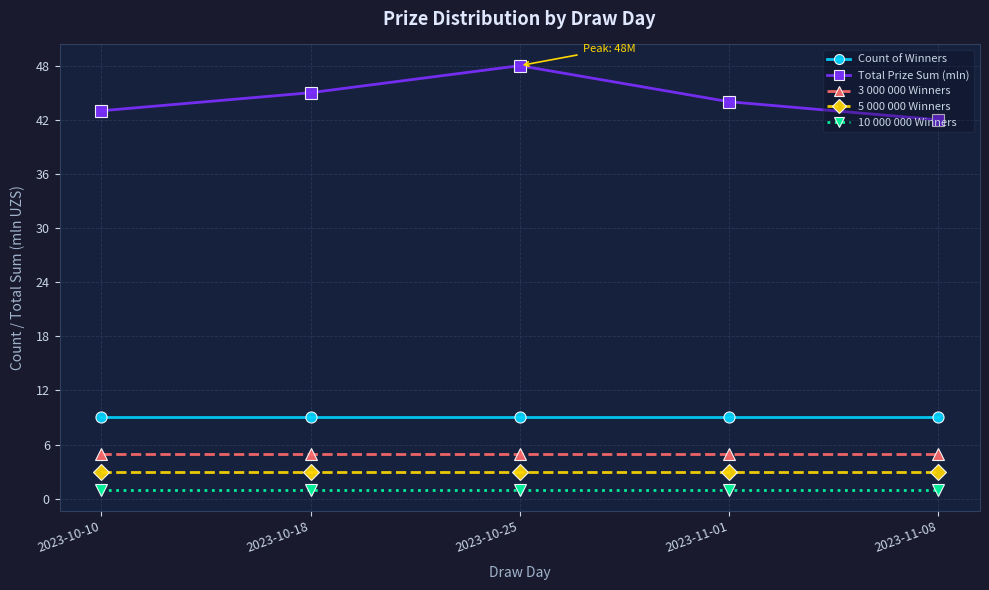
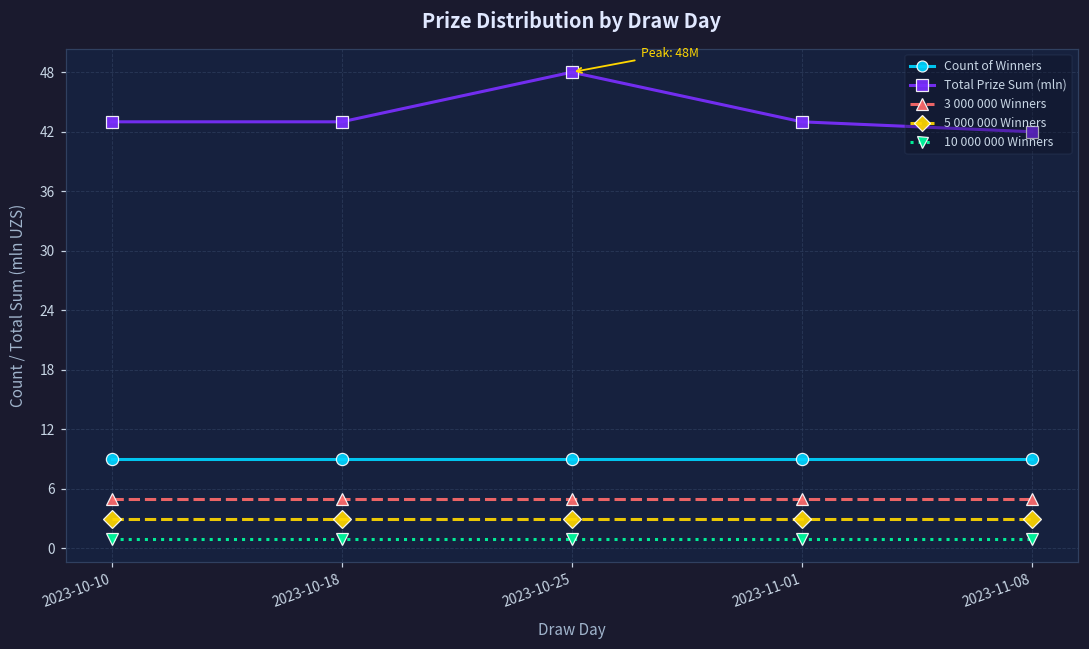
  {
    "Count of Winners": {
      "2023-10-10": 9,
      "2023-10-18": 9,
      "2023-10-25": 9,
      "2023-11-01": 9,
      "2023-11-08": 9
    },
    "Total Prize Sum (mln)": {
      "2023-10-10": 43,
-     "2023-10-18": 45,
-     "2023-11-01": 44
+     "2023-10-18": 43,
+     "2023-11-01": 43
    },
    "3 000 000 Winners": {
      "2023-10-10": 5,
      "2023-10-18": 5,
      "2023-10-25": 5,
      "2023-11-01": 5,
      "2023-11-08": 5
    },
    "5 000 000 Winners": {
      "2023-10-10": 3,
      "2023-10-18": 3,
      "2023-10-25": 3,
      "2023-11-01": 3,
      "2023-11-08": 3
    },
    "10 000 000 Winners": {
      "2023-10-10": 1,
      "2023-10-18": 1,
      "2023-10-25": 1,
      "2023-11-01": 1,
      "2023-11-08": 1
    }
  }
